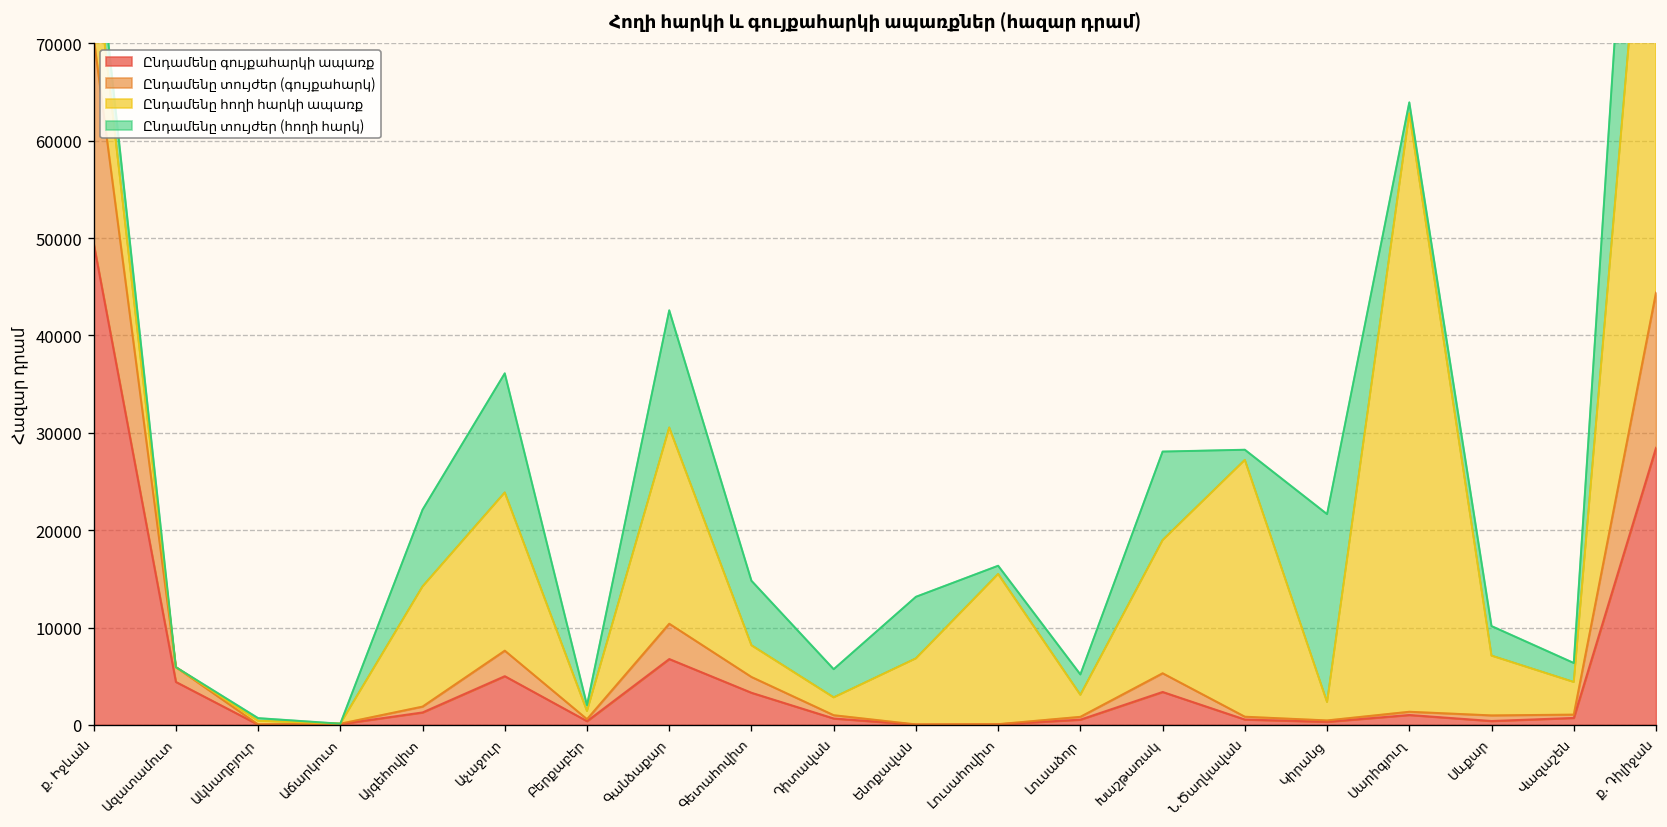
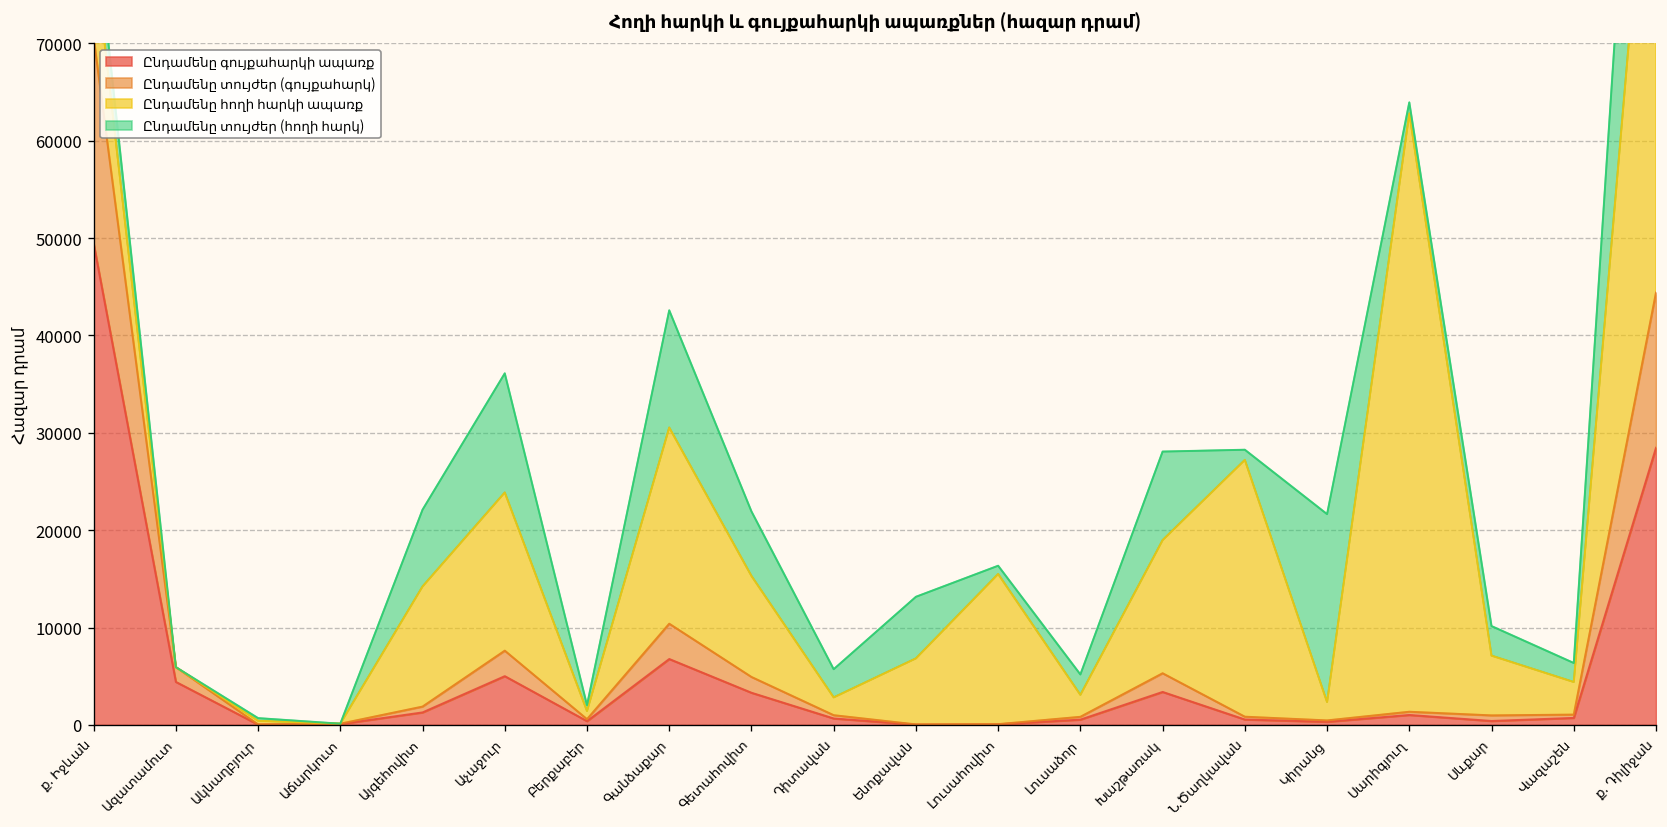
  {
    "Ընդամենը հողի հարկի ապառք": {
      "Այգեհովիտ": 12000,
      "Աչաջուր": 16000,
      "Բերքաբեր": 1000,
      "Գանձաքար": 20000,
-     "Գետահովիտ": 3000,
+     "Գետահովիտ": 10000,
      "Դիտավան": 2000,
      "Ենոքավան": 7000,
      "Լուսահովիտ": 15000,
      "Լուսաձոր": 2000,
      "Խաշթառակ": 14000,
      "Ն.Ծաղկավան": 26000,
      "Կիրանց": 2000,
      "Սարիգյուղ": 61000,
      "Սևքար": 6000,
      "Վազաշեն": 3000
    },
    "Ընդամենը տույժեր (հողի հարկ)": {
      "Այգեհովիտ": 8000,
      "Աչաջուր": 12000,
      "Բերքաբեր": 1000,
      "Գանձաքար": 12000,
      "Գետահովիտ": 7000,
      "Դիտավան": 3000,
      "Ենոքավան": 6000,
      "Լուսահովիտ": 1000,
      "Լուսաձոր": 2000,
      "Խաշթառակ": 9000,
      "Ն.Ծաղկավան": 1000,
      "Կիրանց": 19000,
      "Սարիգյուղ": 1000,
      "Սևքար": 3000,
      "Վազաշեն": 2000
    }
  }
